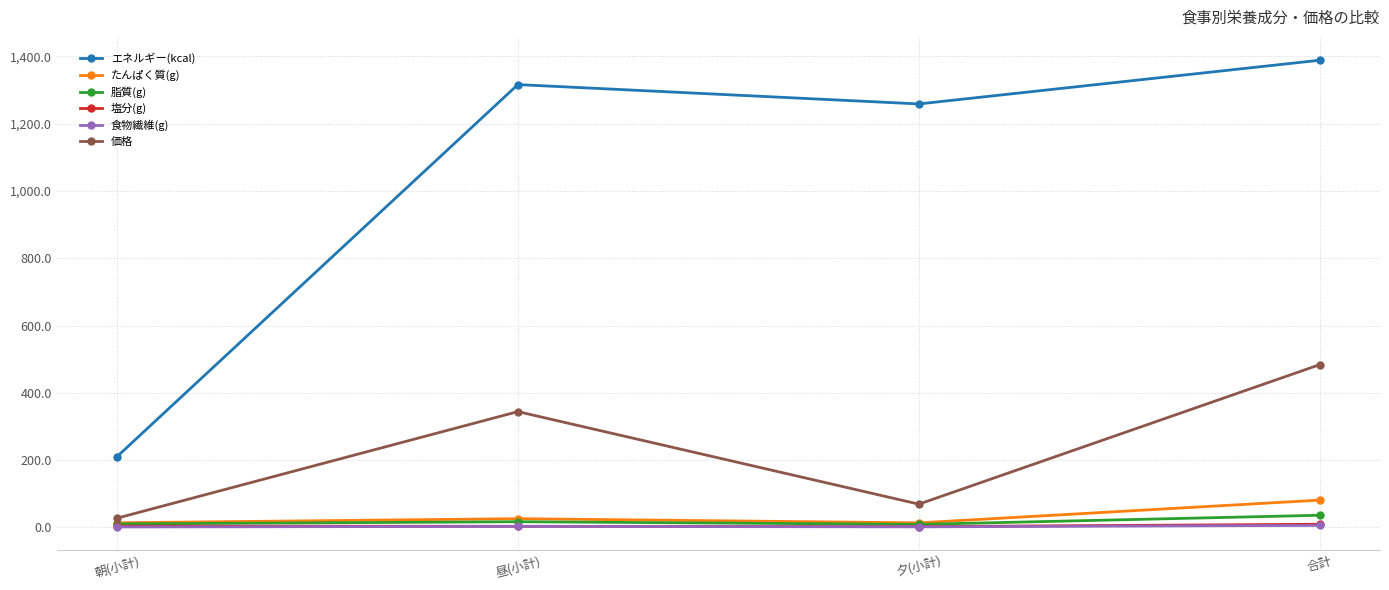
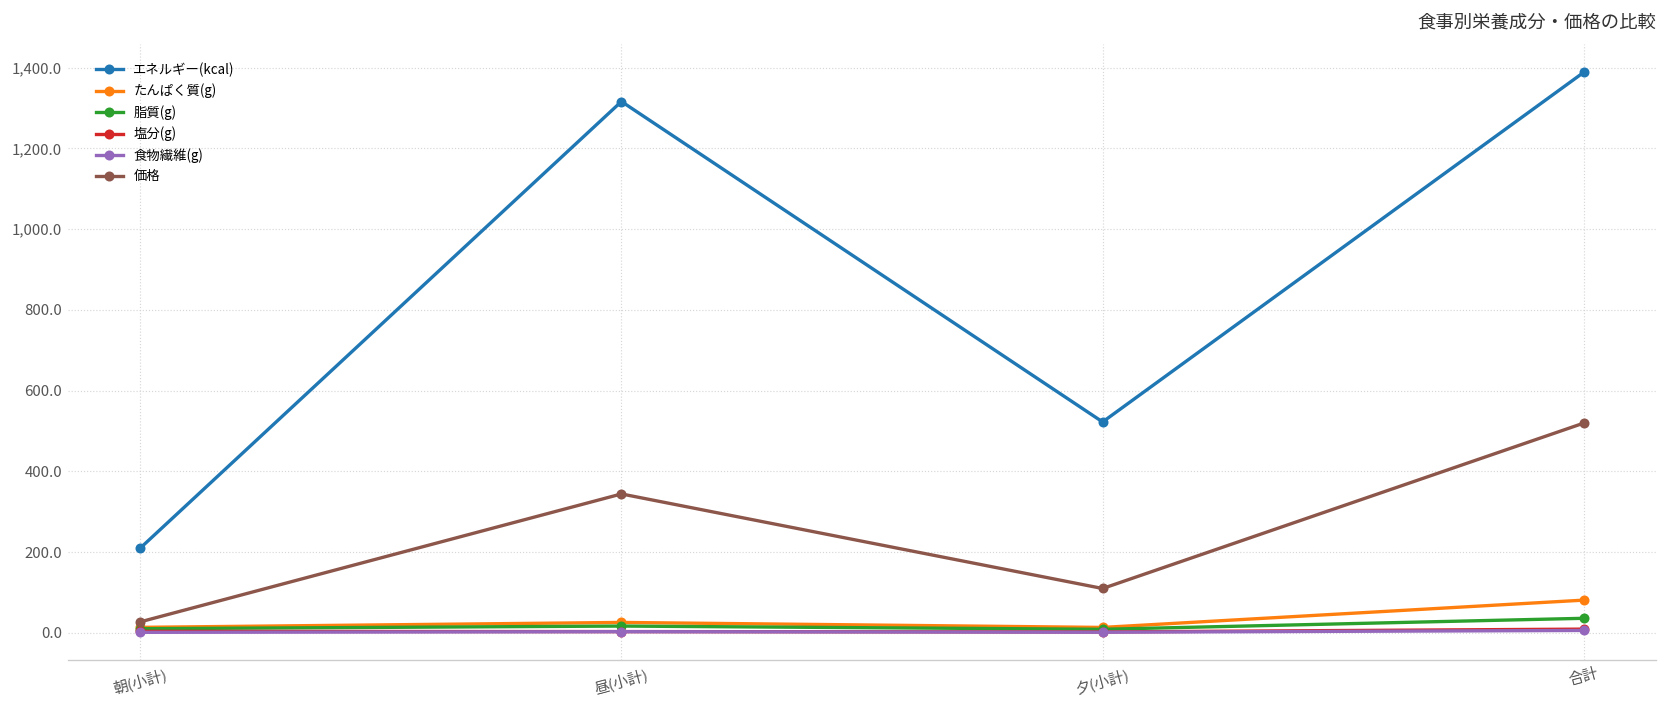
  {
    "エネルギー(kcal)": {
      "朝(小計)": "210",
      "昼(小計)": "1,320",
-     "夕(小計)": "1,260",
+     "夕(小計)": "520",
      "合計": "1,390"
    },
    "たんぱく質(g)": {
      "昼(小計)": "30",
      "合計": "80"
    },
    "脂質(g)": {
      "昼(小計)": "20",
      "合計": "40"
    },
    "価格": {
      "朝(小計)": "30",
      "昼(小計)": "340",
-     "夕(小計)": "70",
-     "合計": "480"
+     "夕(小計)": "110",
+     "合計": "520"
    }
  }
